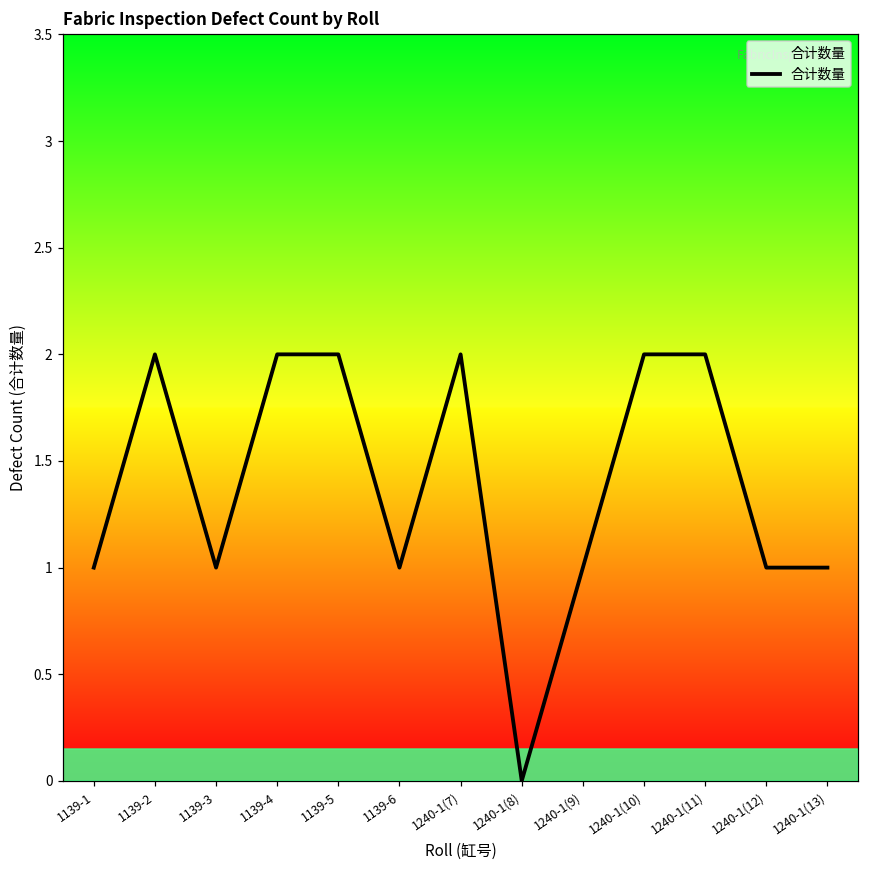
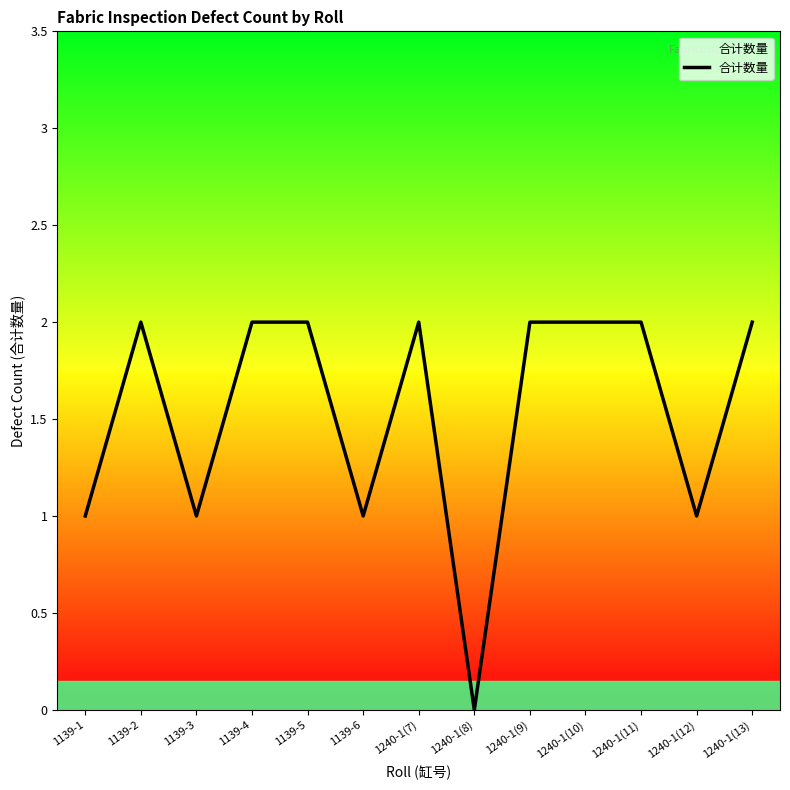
  {
    "1139-1": 1,
    "1139-2": 2,
    "1139-3": 1,
    "1139-4": 2,
    "1139-5": 2,
    "1139-6": 1,
    "1240-1(7)": 2,
-   "1240-1(9)": 1,
+   "1240-1(9)": 2,
    "1240-1(10)": 2,
    "1240-1(11)": 2,
    "1240-1(12)": 1,
-   "1240-1(13)": 1
+   "1240-1(13)": 2
  }
